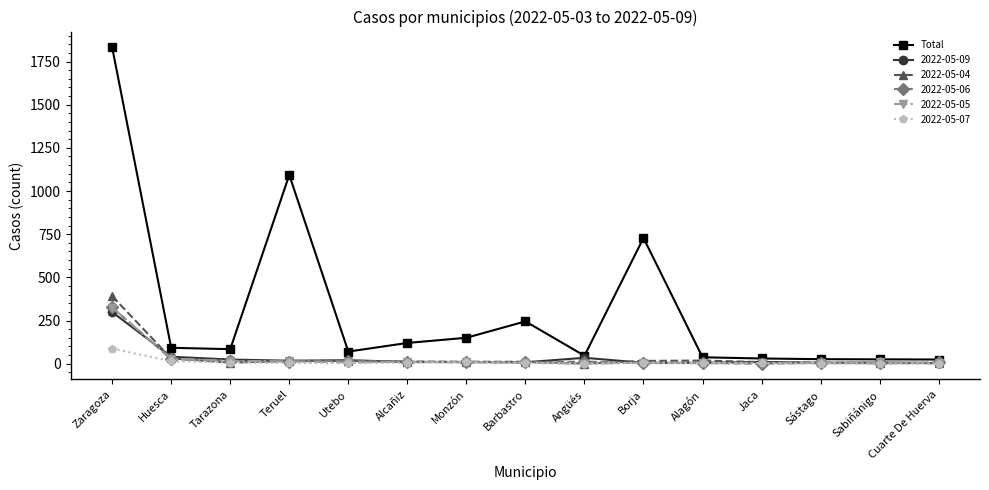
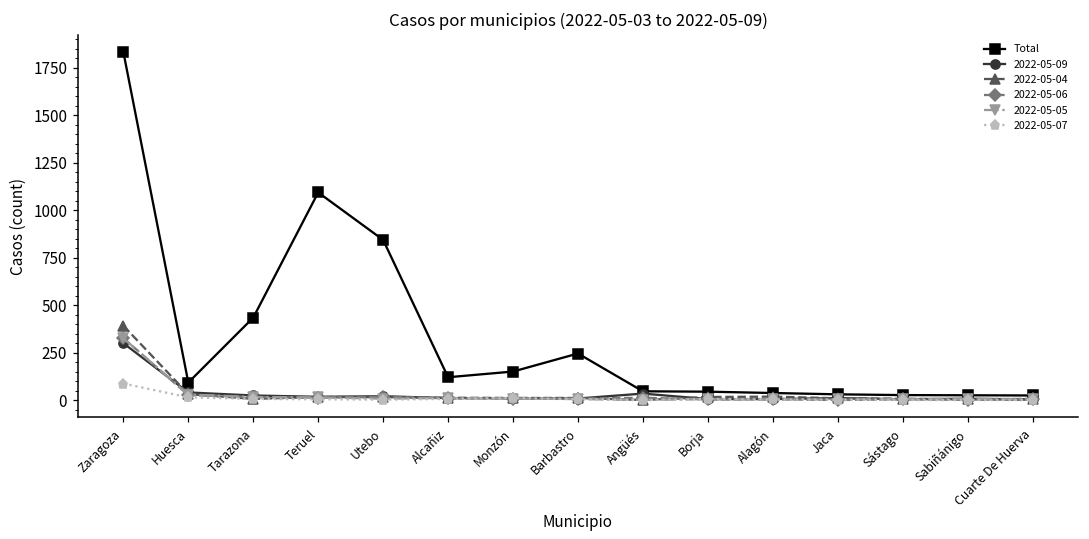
  {
    "Total": {
      "Zaragoza": 1830,
      "Huesca": 90,
-     "Tarazona": 80,
+     "Tarazona": 430,
      "Teruel": 1090,
-     "Utebo": 70,
+     "Utebo": 840,
      "Alcañiz": 120,
      "Monzón": 150,
      "Barbastro": 250,
-     "Borja": 730,
+     "Borja": 40,
      "Alagón": 40,
      "Jaca": 30,
      "Sástago": 30,
      "Sabiñánigo": 30,
      "Cuarte De Huerva": 20
    }
  }
